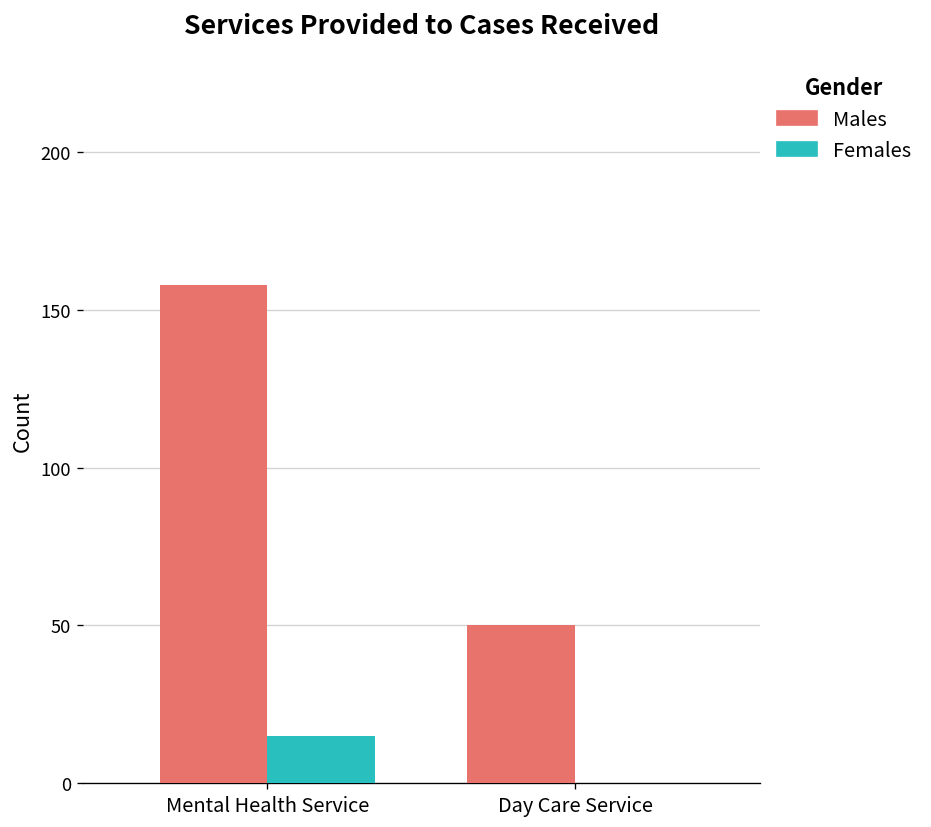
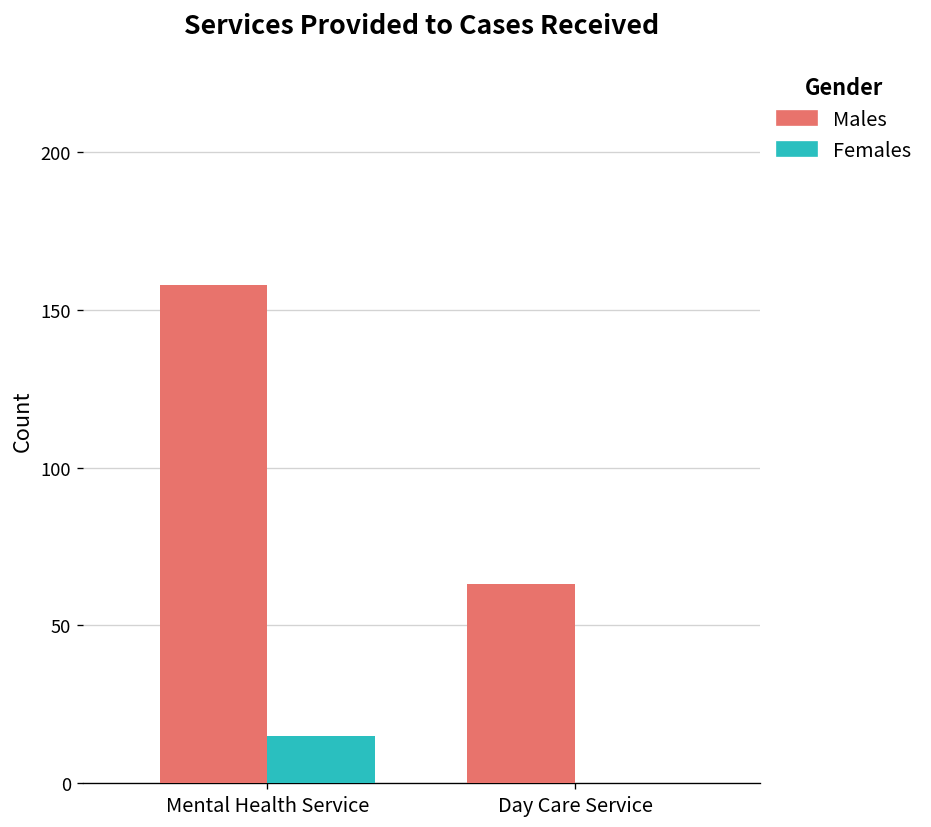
  {
    "Males": {
      "Mental Health Service": 158,
-     "Day Care Service": 50
+     "Day Care Service": 63
    },
    "Females": {
      "Mental Health Service": 15,
      "Day Care Service": 0
    }
  }
